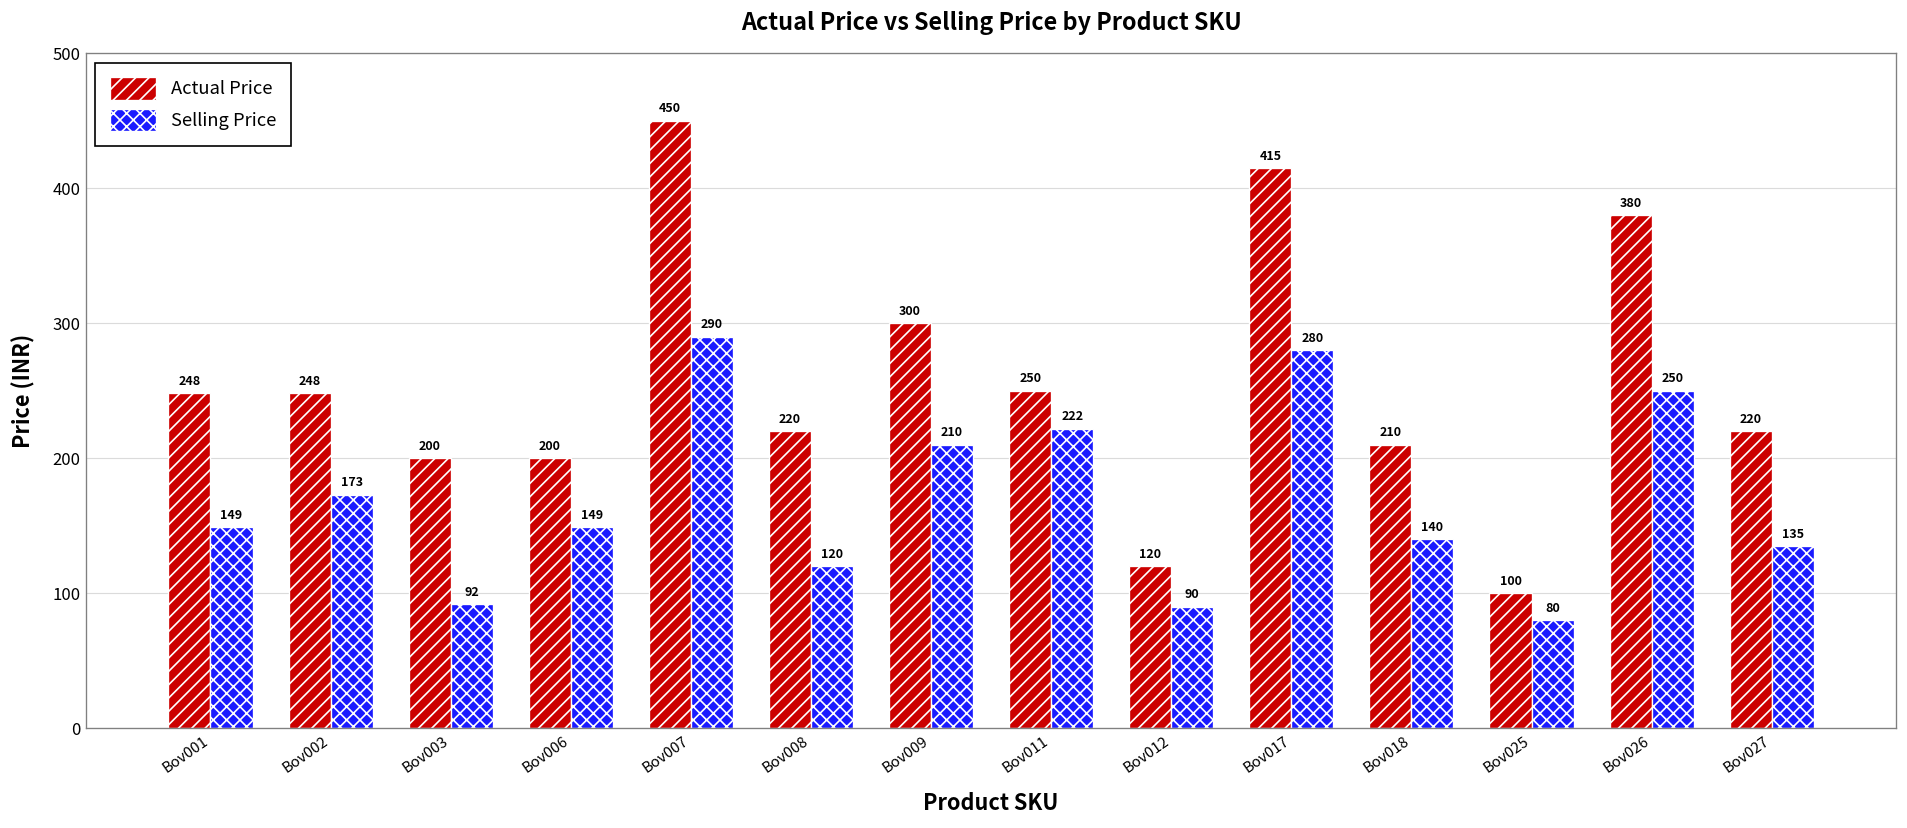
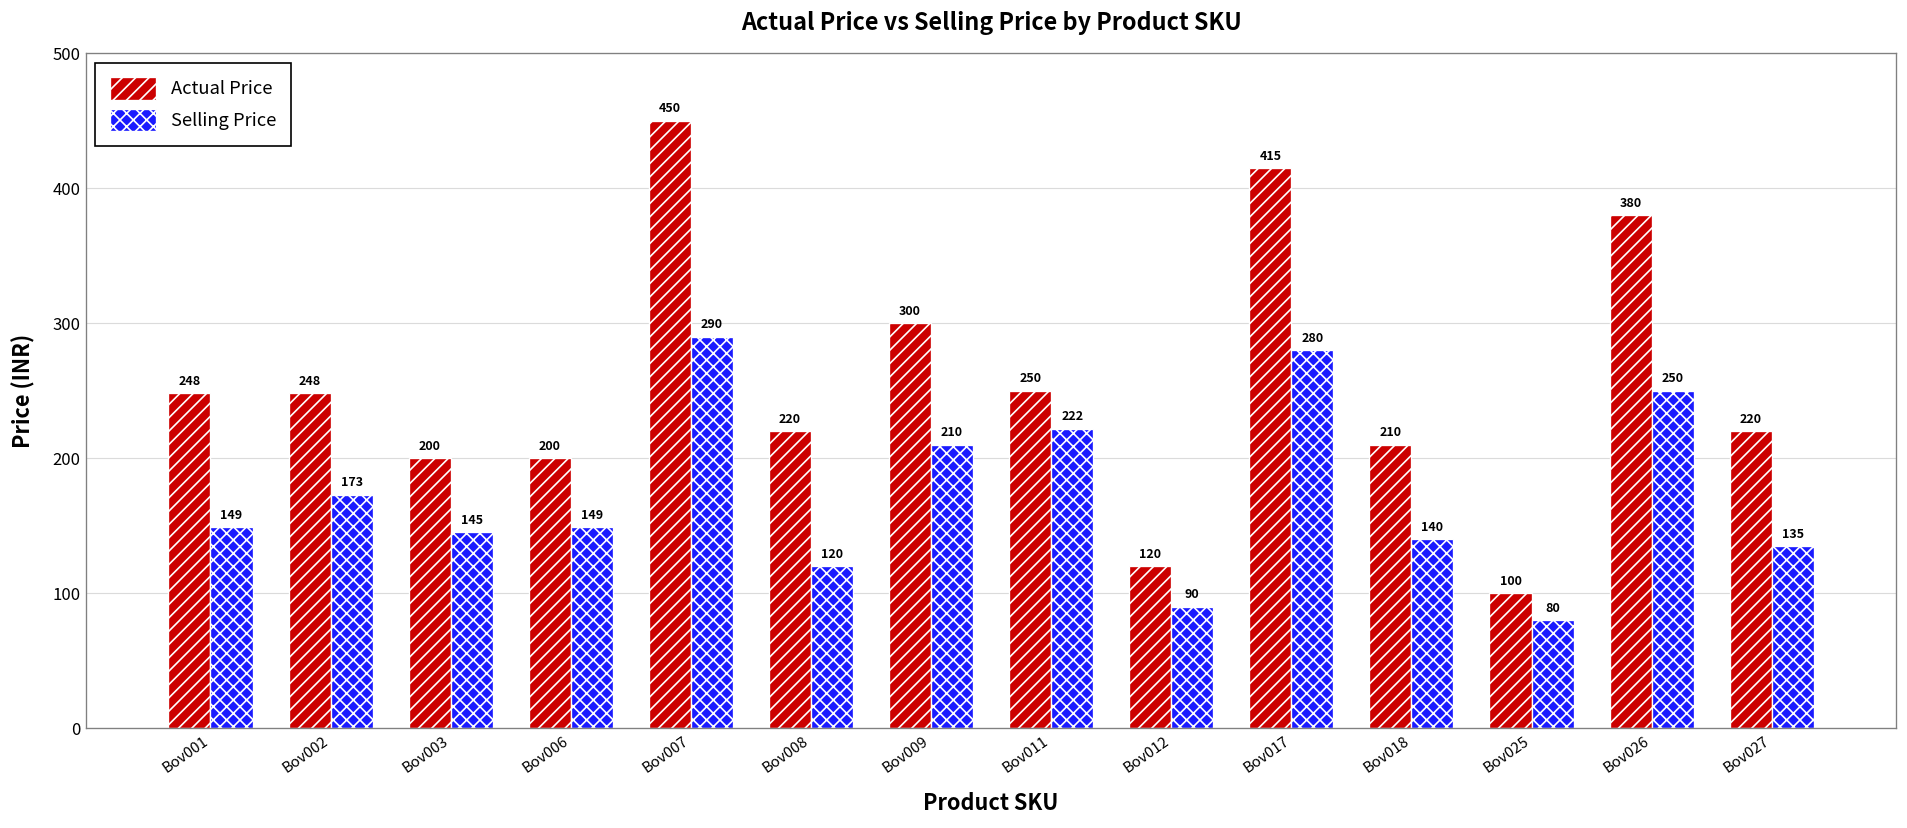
  {
    "Actual Price": {
      "Bov001": 248,
      "Bov002": 248,
      "Bov003": 200,
      "Bov006": 200,
      "Bov007": 450,
      "Bov008": 220,
      "Bov009": 300,
      "Bov011": 250,
      "Bov012": 120,
      "Bov017": 415,
      "Bov018": 210,
      "Bov025": 100,
      "Bov026": 380,
      "Bov027": 220
    },
    "Selling Price": {
      "Bov001": 149,
      "Bov002": 173,
-     "Bov003": 92,
+     "Bov003": 145,
      "Bov006": 149,
      "Bov007": 290,
      "Bov008": 120,
      "Bov009": 210,
      "Bov011": 222,
      "Bov012": 90,
      "Bov017": 280,
      "Bov018": 140,
      "Bov025": 80,
      "Bov026": 250,
      "Bov027": 135
    }
  }
